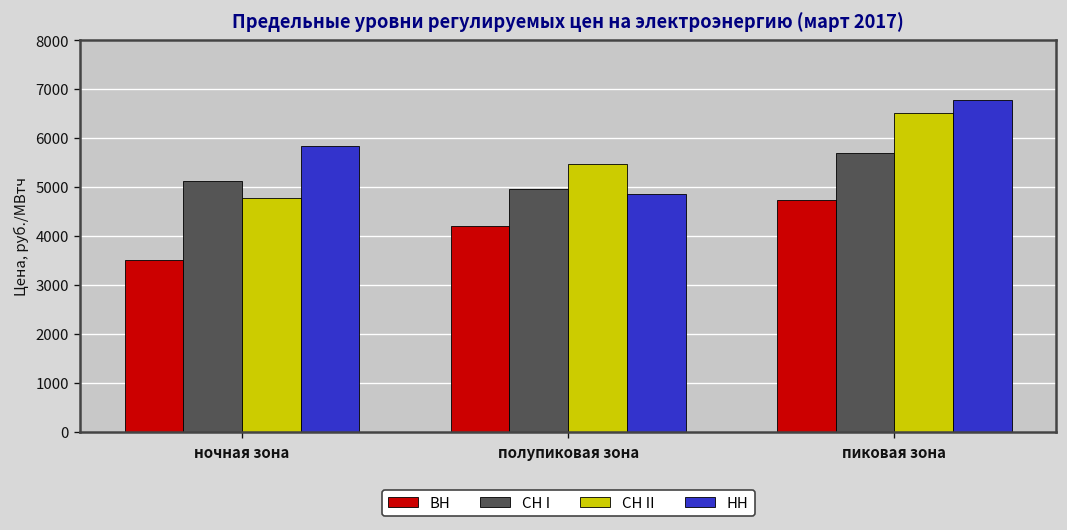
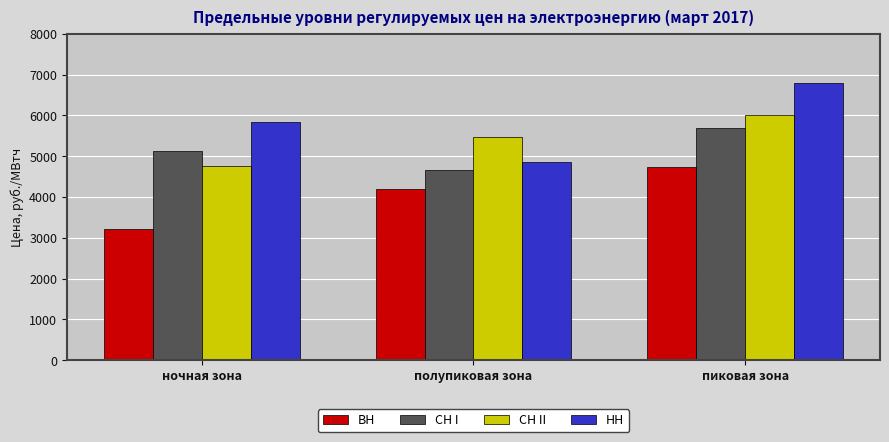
  {
    "ВН": {
-     "ночная зона": 3500,
+     "ночная зона": 3200,
      "полупиковая зона": 4200,
      "пиковая зона": 4700
    },
    "СН I": {
      "ночная зона": 5100,
-     "полупиковая зона": 5000,
+     "полупиковая зона": 4700,
      "пиковая зона": 5700
    },
    "СН II": {
      "ночная зона": 4800,
      "полупиковая зона": 5500,
-     "пиковая зона": 6500
+     "пиковая зона": 6000
    },
    "НН": {
      "ночная зона": 5800,
      "полупиковая зона": 4900,
      "пиковая зона": 6800
    }
  }
